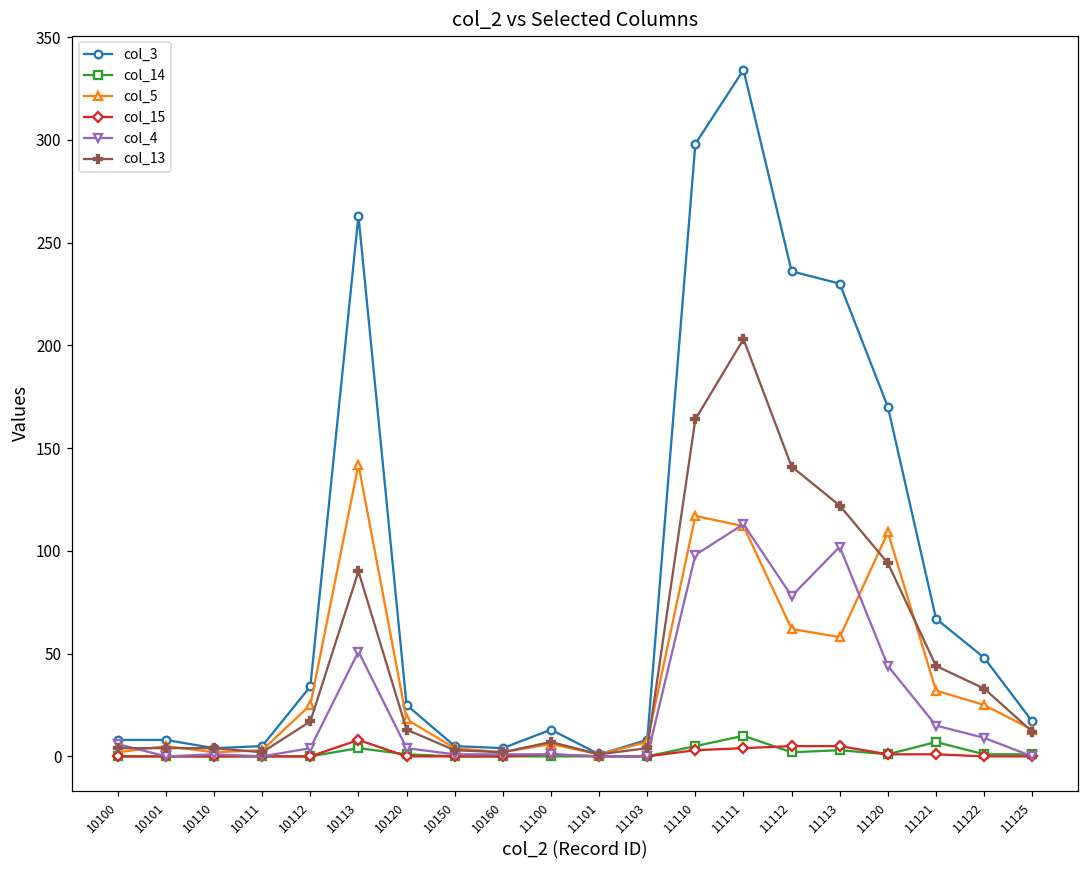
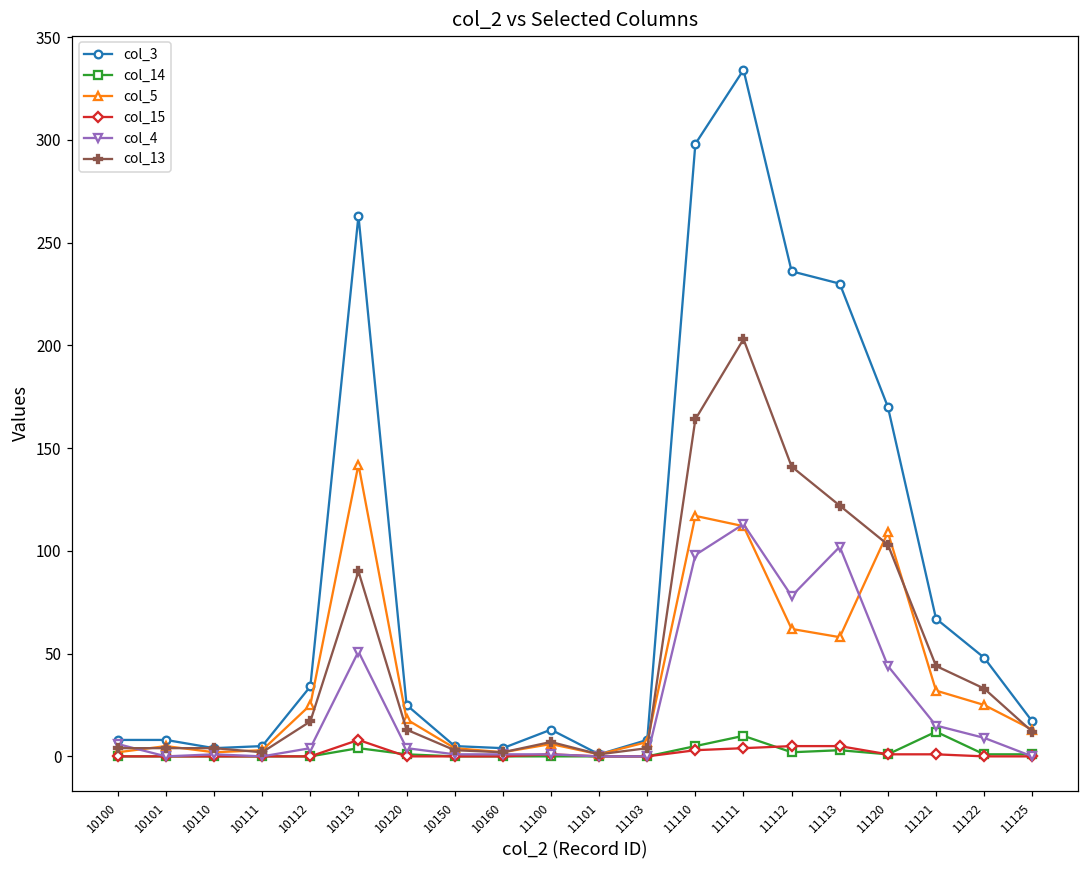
  {
    "col_3": {
      "10100": 8,
      "10101": 8,
      "10111": 5,
      "10112": 34,
      "10113": 263,
      "10120": 25,
      "10160": 4,
      "11100": 13,
      "11110": 298,
      "11111": 334,
      "11112": 236,
      "11113": 230,
      "11120": 170,
      "11121": 67,
      "11122": 48,
      "11125": 17
    },
    "col_14": {
      "10113": 4,
      "11110": 5,
      "11111": 10,
      "11112": 2,
      "11113": 3,
-     "11121": 7
+     "11121": 12
    },
    "col_5": {
      "10100": 2,
      "10112": 25,
      "10113": 142,
      "10120": 18,
      "11110": 117,
      "11112": 62,
      "11113": 58,
      "11120": 109,
      "11121": 32,
      "11122": 25
    },
    "col_15": {
      "10113": 8,
      "11110": 3,
      "11111": 4,
      "11112": 5,
      "11113": 5,
      "11121": 1
    },
    "col_4": {
      "10100": 6,
      "10112": 4,
      "10113": 51,
      "10120": 4,
      "11110": 98,
      "11112": 78,
      "11113": 102,
      "11120": 44,
      "11121": 15,
      "11122": 9
    },
    "col_13": {
      "10100": 4,
      "10112": 17,
      "10113": 90,
      "10120": 13,
      "11103": 4,
      "11110": 164,
      "11111": 203,
      "11112": 141,
      "11113": 122,
-     "11120": 94,
+     "11120": 103,
      "11121": 44,
      "11122": 33
    }
  }
